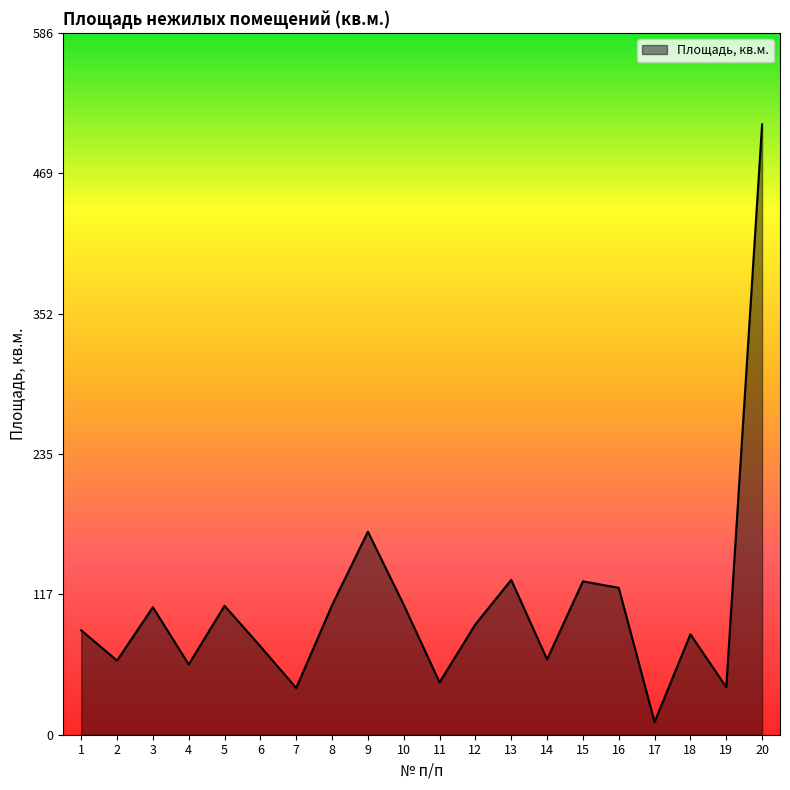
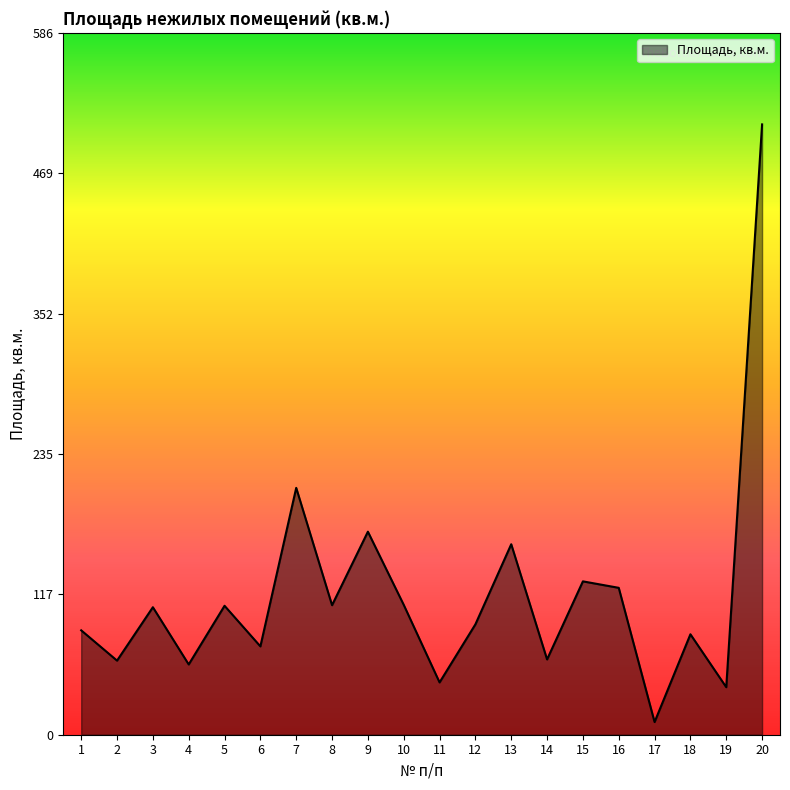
  {
    "1": 87,
    "2": 62,
    "3": 107,
    "4": 59,
    "5": 108,
    "6": 74,
-   "7": 39,
+   "7": 206,
    "8": 108,
    "9": 170,
    "10": 109,
    "11": 44,
    "12": 92,
-   "13": 129,
+   "13": 159,
    "14": 63,
    "15": 128,
    "16": 123,
    "17": 11,
    "18": 84,
    "19": 40,
    "20": 510
  }
